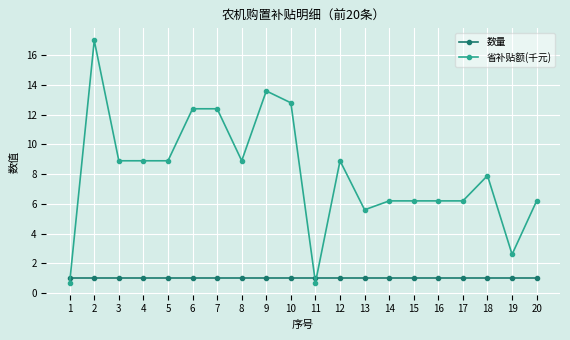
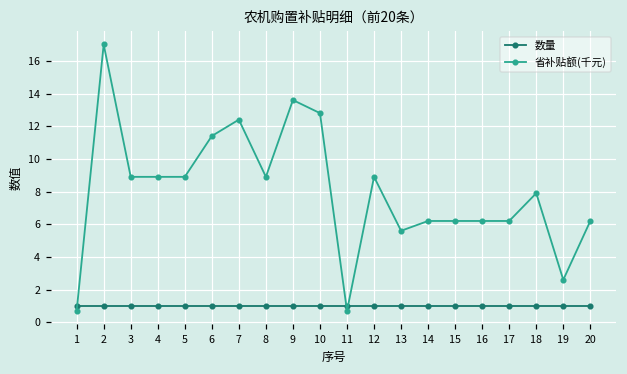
  {
    "数量": {
      "1": 1.0,
      "2": 1.0,
      "3": 1.0,
      "4": 1.0,
      "5": 1.0,
      "6": 1.0,
      "7": 1.0,
      "8": 1.0,
      "9": 1.0,
      "10": 1.0,
      "11": 1.0,
      "12": 1.0,
      "13": 1.0,
      "14": 1.0,
      "15": 1.0,
      "16": 1.0,
      "17": 1.0,
      "18": 1.0,
      "19": 1.0,
      "20": 1.0
    },
    "省补贴额(千元)": {
      "1": 0.7,
      "2": 17.0,
      "3": 8.9,
      "4": 8.9,
      "5": 8.9,
-     "6": 12.4,
+     "6": 11.4,
      "7": 12.4,
      "8": 8.9,
      "9": 13.6,
      "10": 12.8,
      "11": 0.7,
      "12": 8.9,
      "13": 5.6,
      "14": 6.2,
      "15": 6.2,
      "16": 6.2,
      "17": 6.2,
      "18": 7.9,
      "19": 2.6,
      "20": 6.2
    }
  }
